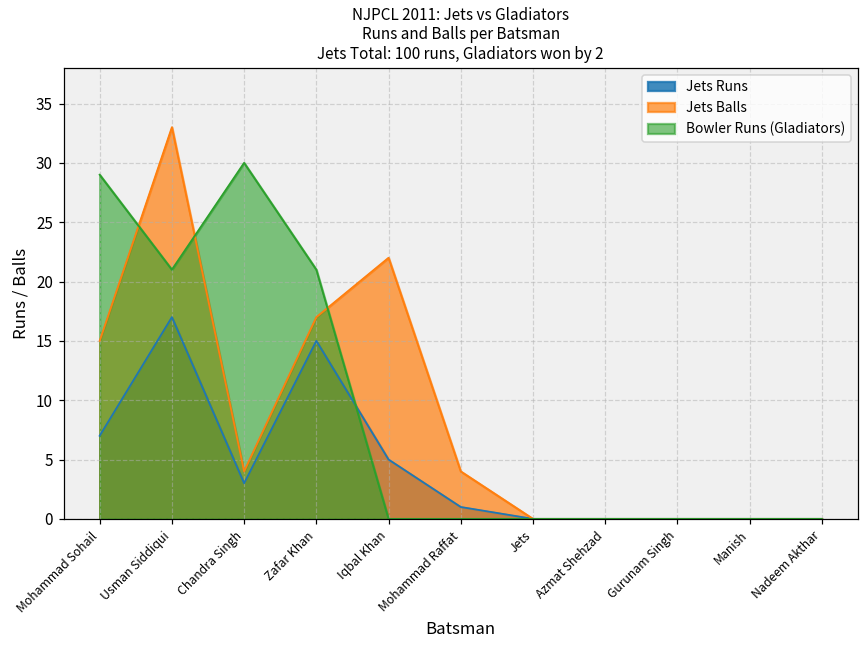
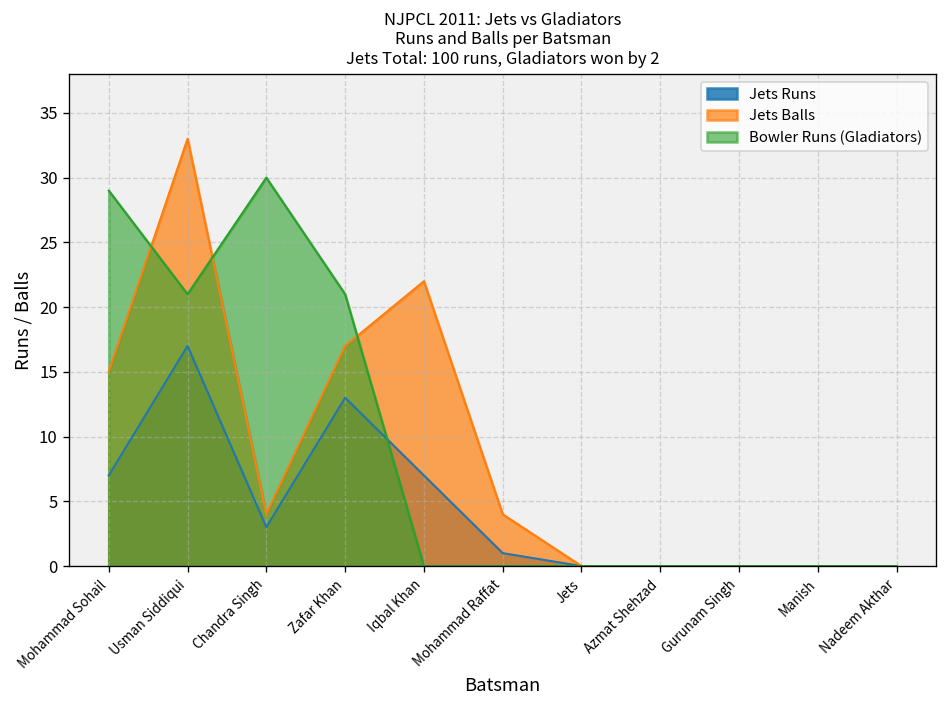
  {
    "Jets Runs": {
      "Mohammad Sohail": 7,
      "Usman Siddiqui": 17,
      "Chandra Singh": 3,
-     "Zafar Khan": 15,
-     "Iqbal Khan": 5,
+     "Zafar Khan": 13,
+     "Iqbal Khan": 7,
      "Mohammad Raffat": 1
    },
    "Jets Balls": {
      "Mohammad Sohail": 15,
      "Usman Siddiqui": 33,
      "Chandra Singh": 4,
      "Zafar Khan": 17,
      "Iqbal Khan": 22,
      "Mohammad Raffat": 4
    },
    "Bowler Runs (Gladiators)": {
      "Mohammad Sohail": 29,
      "Usman Siddiqui": 21,
      "Chandra Singh": 30,
      "Zafar Khan": 21,
      "Iqbal Khan": 0,
      "Mohammad Raffat": 0
    }
  }
